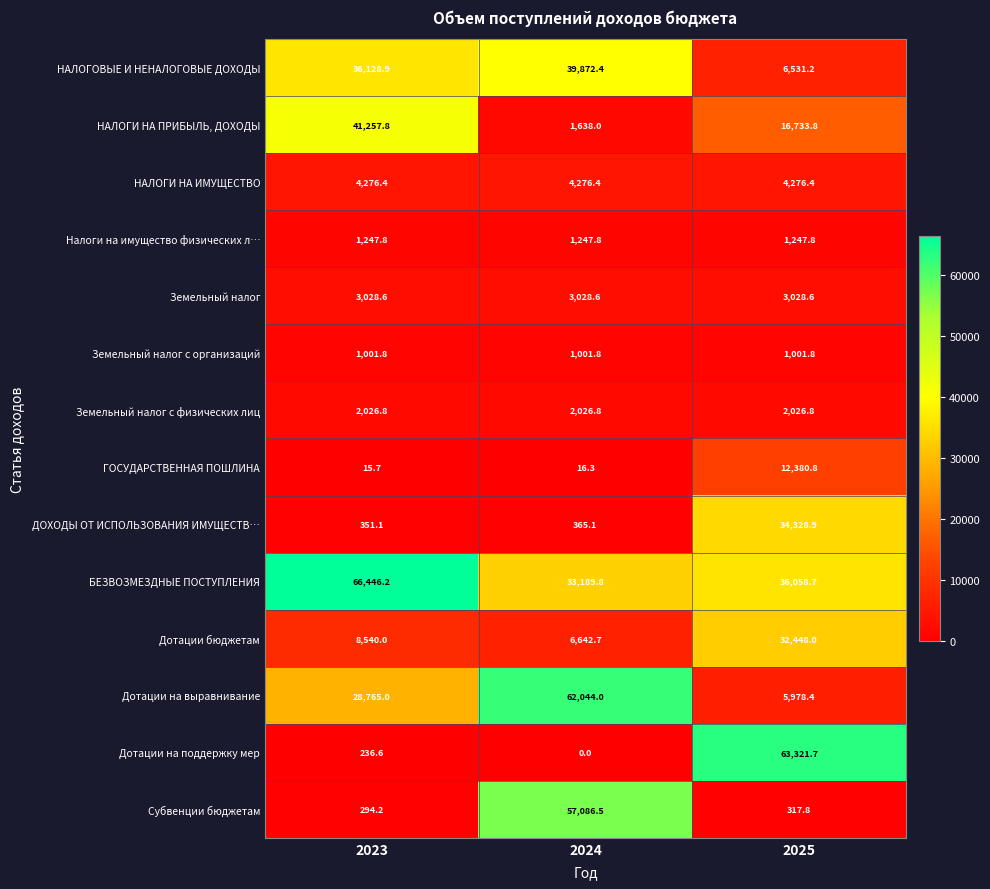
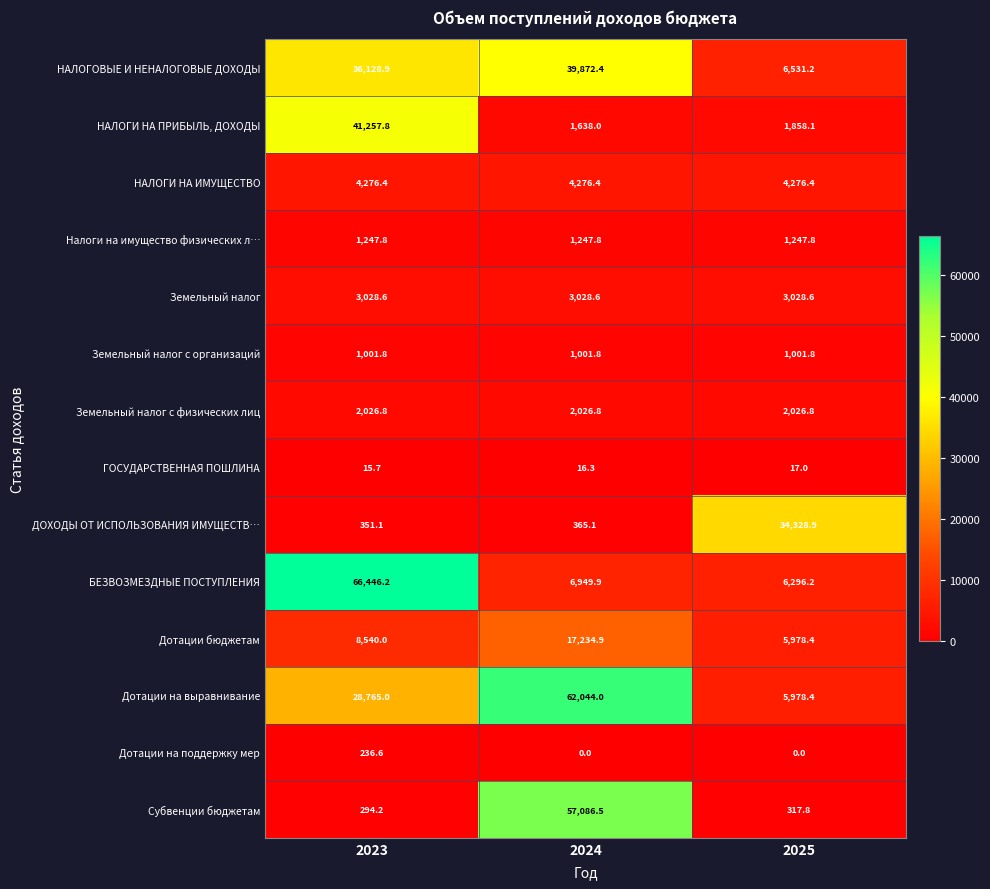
  {
    "НАЛОГОВЫЕ И НЕНАЛОГОВЫЕ ДОХОДЫ": {
      "2023": "36,128.9",
      "2024": "39,872.4",
      "2025": "6,531.2"
    },
    "НАЛОГИ НА ПРИБЫЛЬ, ДОХОДЫ": {
      "2023": "41,257.8",
      "2024": "1,638.0",
-     "2025": "16,733.8"
+     "2025": "1,858.1"
    },
    "НАЛОГИ НА ИМУЩЕСТВО": {
      "2023": "4,276.4",
      "2024": "4,276.4",
      "2025": "4,276.4"
    },
    "Налоги на имущество физических л…": {
      "2023": "1,247.8",
      "2024": "1,247.8",
      "2025": "1,247.8"
    },
    "Земельный налог": {
      "2023": "3,028.6",
      "2024": "3,028.6",
      "2025": "3,028.6"
    },
    "Земельный налог с организаций": {
      "2023": "1,001.8",
      "2024": "1,001.8",
      "2025": "1,001.8"
    },
    "Земельный налог с физических лиц": {
      "2023": "2,026.8",
      "2024": "2,026.8",
      "2025": "2,026.8"
    },
    "ГОСУДАРСТВЕННАЯ ПОШЛИНА": {
      "2023": "15.7",
      "2024": "16.3",
-     "2025": "12,380.8"
+     "2025": "17.0"
    },
    "ДОХОДЫ ОТ ИСПОЛЬЗОВАНИЯ ИМУЩЕСТВ…": {
      "2023": "351.1",
      "2024": "365.1",
      "2025": "34,328.9"
    },
    "БЕЗВОЗМЕЗДНЫЕ ПОСТУПЛЕНИЯ": {
      "2023": "66,446.2",
-     "2024": "33,189.8",
-     "2025": "36,058.7"
+     "2024": "6,949.9",
+     "2025": "6,296.2"
    },
    "Дотации бюджетам": {
      "2023": "8,540.0",
-     "2024": "6,642.7",
-     "2025": "32,448.0"
+     "2024": "17,234.9",
+     "2025": "5,978.4"
    },
    "Дотации на выравнивание": {
      "2023": "28,765.0",
      "2024": "62,044.0",
      "2025": "5,978.4"
    },
    "Дотации на поддержку мер": {
      "2023": "236.6",
      "2024": "0.0",
-     "2025": "63,321.7"
+     "2025": "0.0"
    },
    "Субвенции бюджетам": {
      "2023": "294.2",
      "2024": "57,086.5",
      "2025": "317.8"
    }
  }
